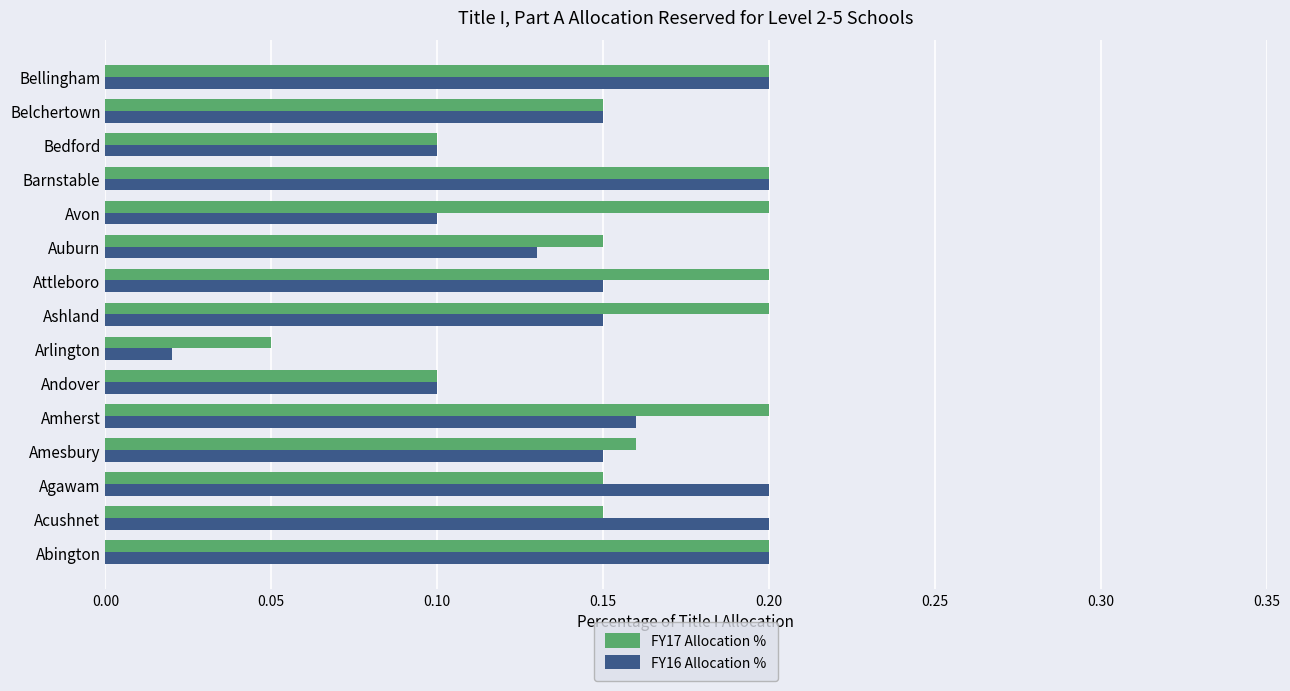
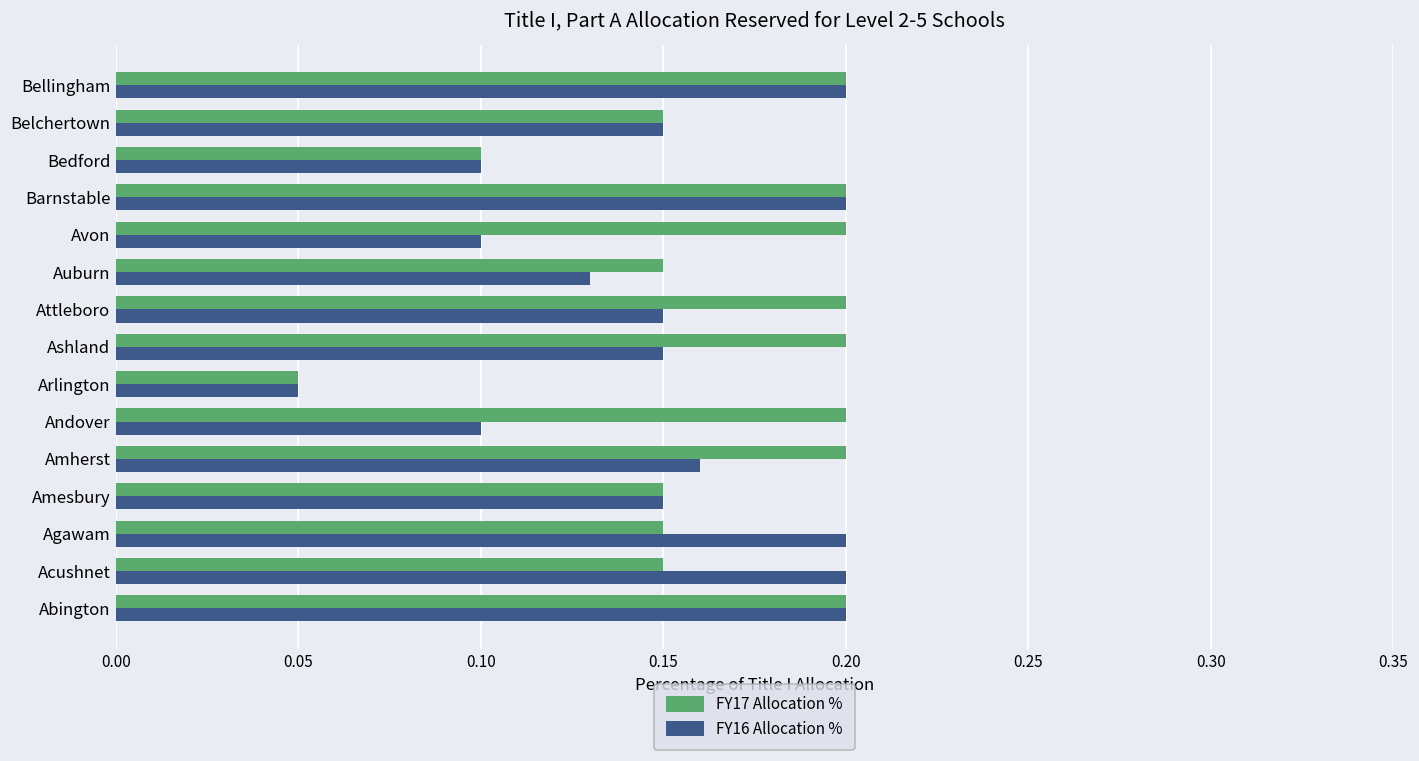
  {
    "FY17 Allocation %": {
      "Bellingham": 0.20,
      "Belchertown": 0.15,
      "Bedford": 0.10,
      "Barnstable": 0.20,
      "Avon": 0.20,
      "Auburn": 0.15,
      "Attleboro": 0.20,
      "Ashland": 0.20,
      "Arlington": 0.05,
-     "Andover": 0.1,
+     "Andover": 0.2,
      "Amherst": 0.20,
-     "Amesbury": 0.16,
+     "Amesbury": 0.15,
      "Agawam": 0.15,
      "Acushnet": 0.15,
      "Abington": 0.20
    },
    "FY16 Allocation %": {
      "Bellingham": 0.20,
      "Belchertown": 0.15,
      "Bedford": 0.10,
      "Barnstable": 0.20,
      "Avon": 0.10,
      "Auburn": 0.13,
      "Attleboro": 0.15,
      "Ashland": 0.15,
-     "Arlington": 0.02,
+     "Arlington": 0.05,
      "Andover": 0.10,
      "Amherst": 0.16,
      "Amesbury": 0.15,
      "Agawam": 0.20,
      "Acushnet": 0.20,
      "Abington": 0.20
    }
  }
